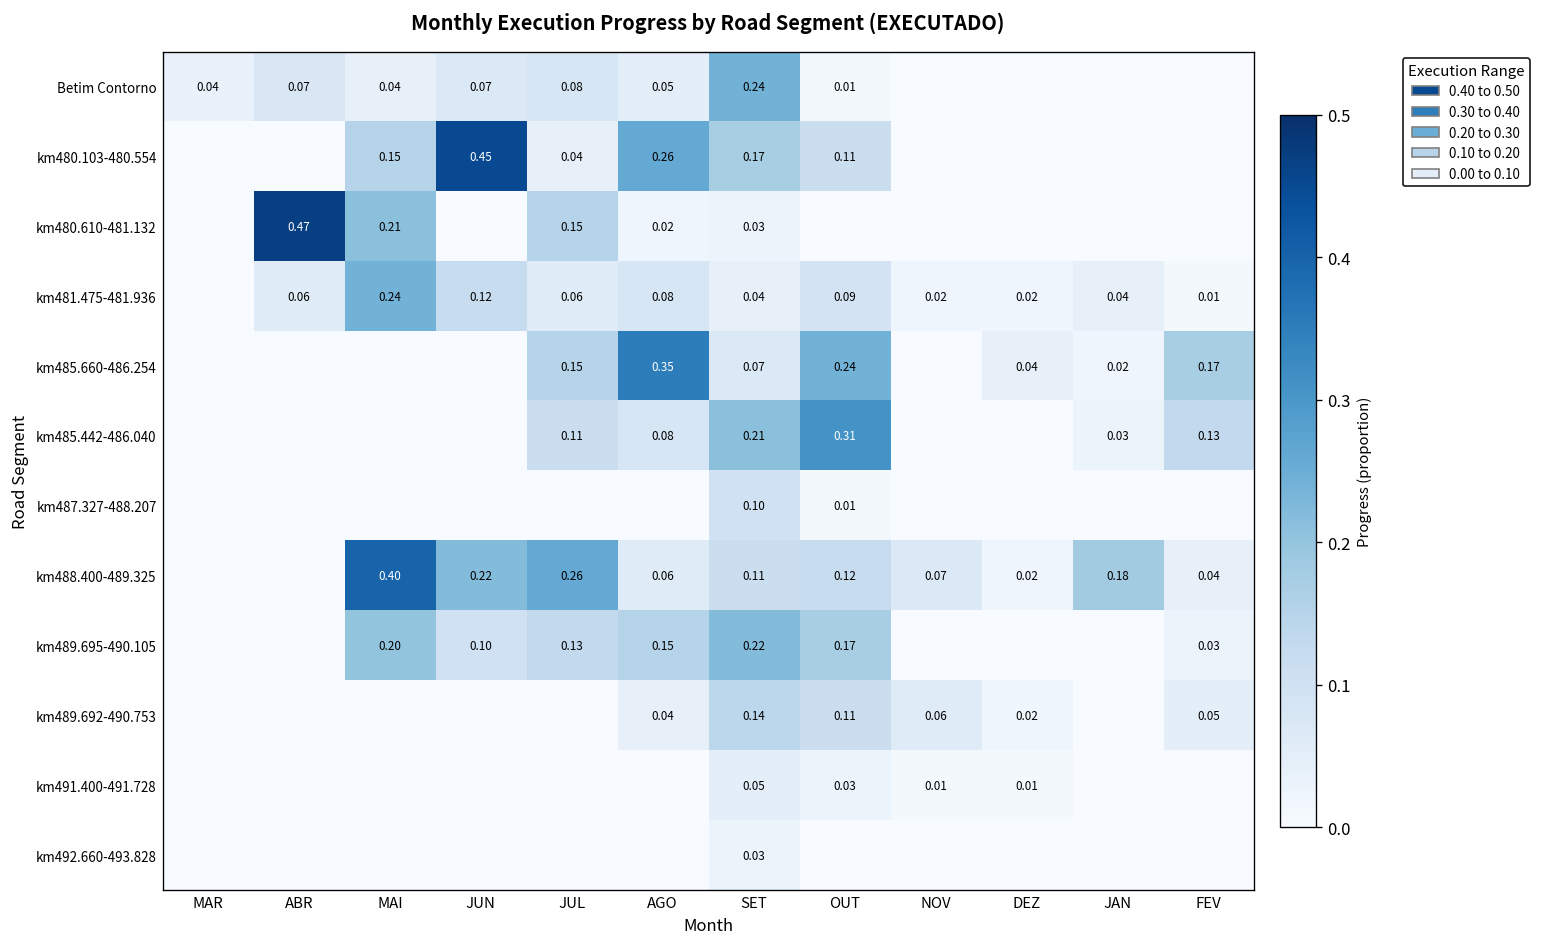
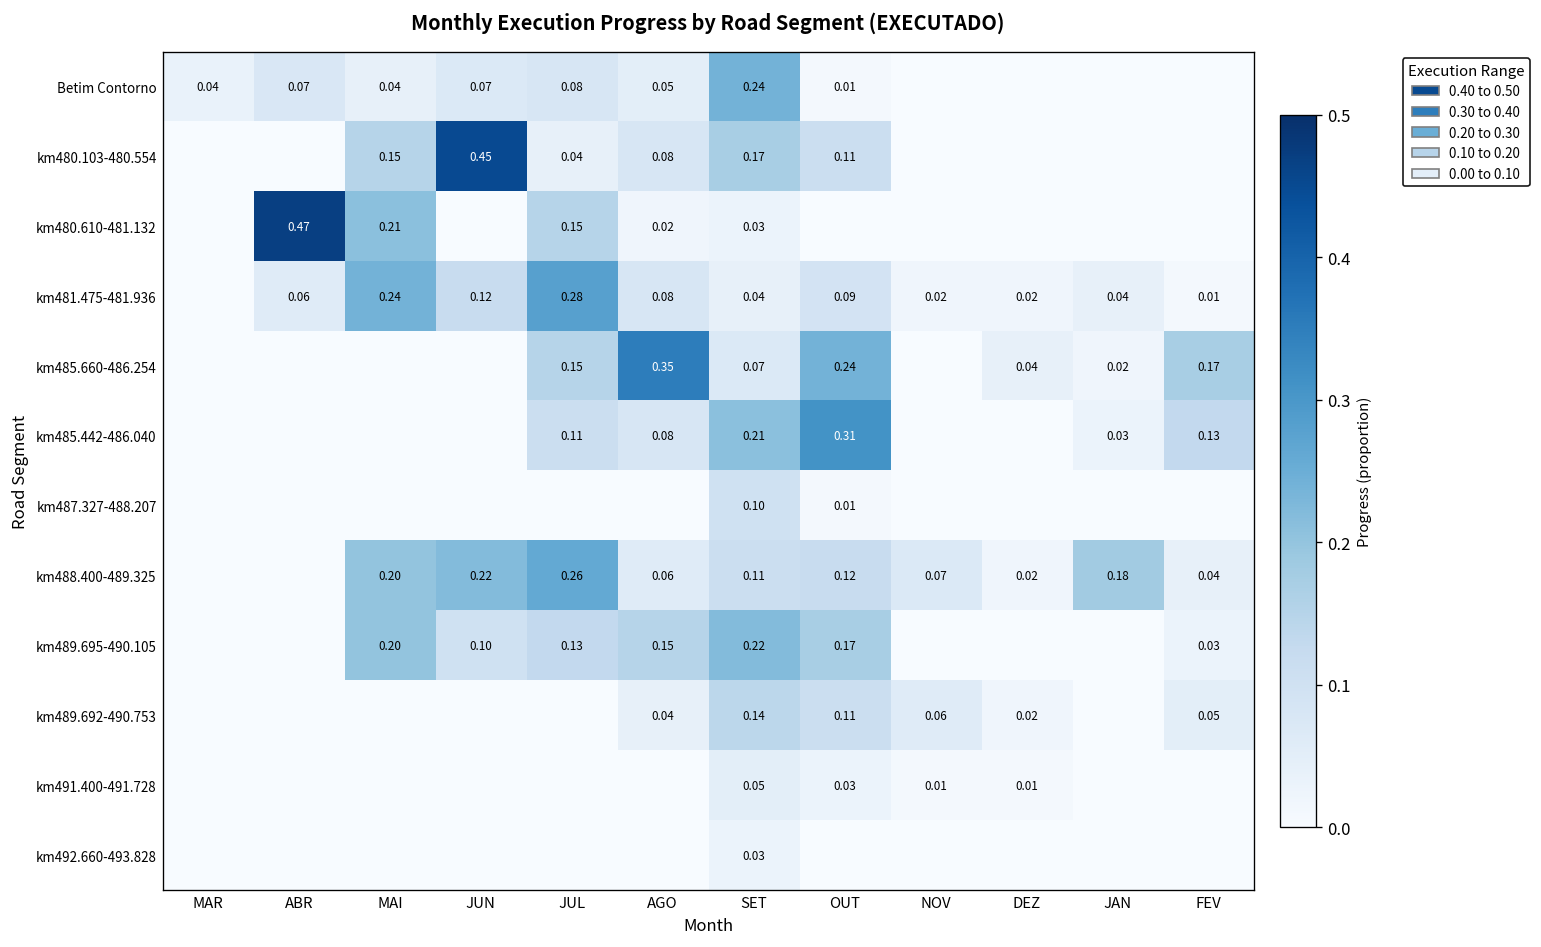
  {
    "Betim Contorno": {
      "MAR": 0.04,
      "ABR": 0.07,
      "MAI": 0.04,
      "JUN": 0.07,
      "JUL": 0.08,
      "AGO": 0.05,
      "SET": 0.24,
      "OUT": 0.01
    },
    "km480.103-480.554": {
      "MAI": 0.15,
      "JUN": 0.45,
      "JUL": 0.04,
-     "AGO": 0.26,
+     "AGO": 0.08,
      "SET": 0.17,
      "OUT": 0.11
    },
    "km480.610-481.132": {
      "ABR": 0.47,
      "MAI": 0.21,
      "JUL": 0.15,
      "AGO": 0.02,
      "SET": 0.03
    },
    "km481.475-481.936": {
      "ABR": 0.06,
      "MAI": 0.24,
      "JUN": 0.12,
-     "JUL": 0.06,
+     "JUL": 0.28,
      "AGO": 0.08,
      "SET": 0.04,
      "OUT": 0.09,
      "NOV": 0.02,
      "DEZ": 0.02,
      "JAN": 0.04,
      "FEV": 0.01
    },
    "km485.660-486.254": {
      "JUL": 0.15,
      "AGO": 0.35,
      "SET": 0.07,
      "OUT": 0.24,
      "DEZ": 0.04,
      "JAN": 0.02,
      "FEV": 0.17
    },
    "km485.442-486.040": {
      "JUL": 0.11,
      "AGO": 0.08,
      "SET": 0.21,
      "OUT": 0.31,
      "JAN": 0.03,
      "FEV": 0.13
    },
    "km487.327-488.207": {
      "SET": 0.10,
      "OUT": 0.01
    },
    "km488.400-489.325": {
-     "MAI": 0.40,
+     "MAI": 0.20,
      "JUN": 0.22,
      "JUL": 0.26,
      "AGO": 0.06,
      "SET": 0.11,
      "OUT": 0.12,
      "NOV": 0.07,
      "DEZ": 0.02,
      "JAN": 0.18,
      "FEV": 0.04
    },
    "km489.695-490.105": {
      "MAI": 0.20,
      "JUN": 0.10,
      "JUL": 0.13,
      "AGO": 0.15,
      "SET": 0.22,
      "OUT": 0.17,
      "FEV": 0.03
    },
    "km489.692-490.753": {
      "AGO": 0.04,
      "SET": 0.14,
      "OUT": 0.11,
      "NOV": 0.06,
      "DEZ": 0.02,
      "FEV": 0.05
    },
    "km491.400-491.728": {
      "SET": 0.05,
      "OUT": 0.03,
      "NOV": 0.01,
      "DEZ": 0.01
    },
    "km492.660-493.828": {
      "SET": 0.03
    }
  }
